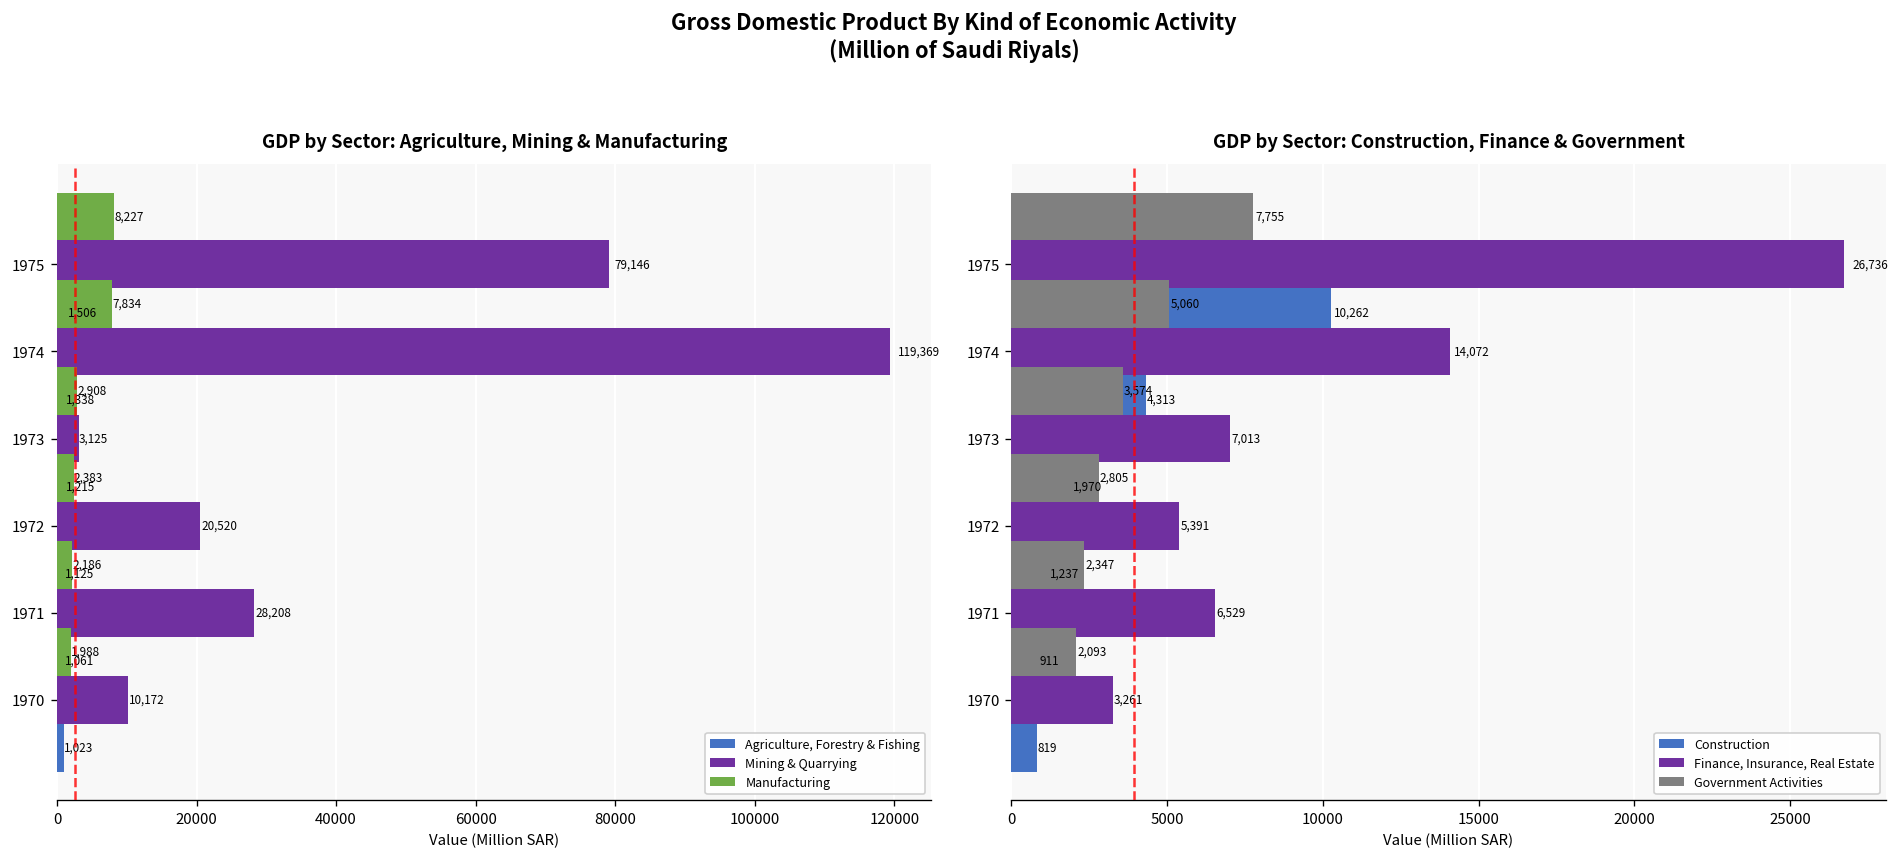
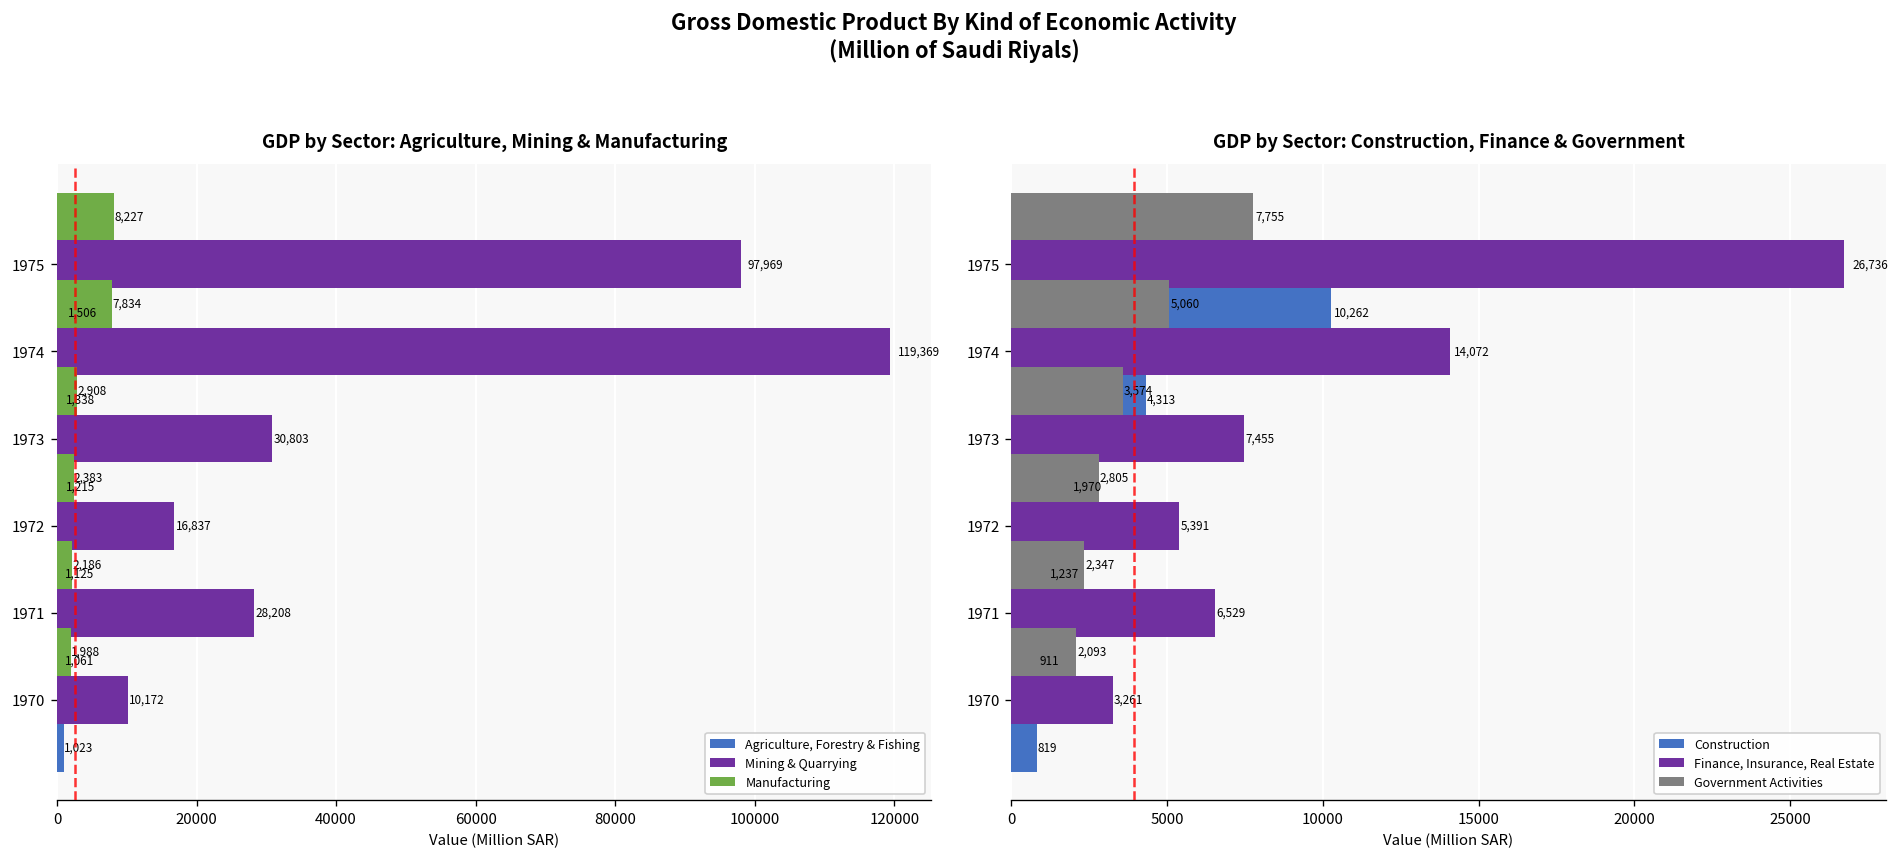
  {
    "GDP by Sector: Agriculture, Mining & Manufacturing": {
      "Mining & Quarrying": {
-       "1975": "79,146",
+       "1975": "97,969",
        "1974": "119,369",
-       "1973": "3,125",
-       "1972": "20,520",
+       "1973": "30,803",
+       "1972": "16,837",
        "1971": "28,208",
        "1970": "10,172"
      }
    },
    "GDP by Sector: Construction, Finance & Government": {
      "Finance, Insurance, Real Estate": {
        "1975": "26,736",
        "1974": "14,072",
-       "1973": "7,013",
+       "1973": "7,455",
        "1972": "5,391",
        "1971": "6,529",
        "1970": "3,261"
      }
    }
  }
